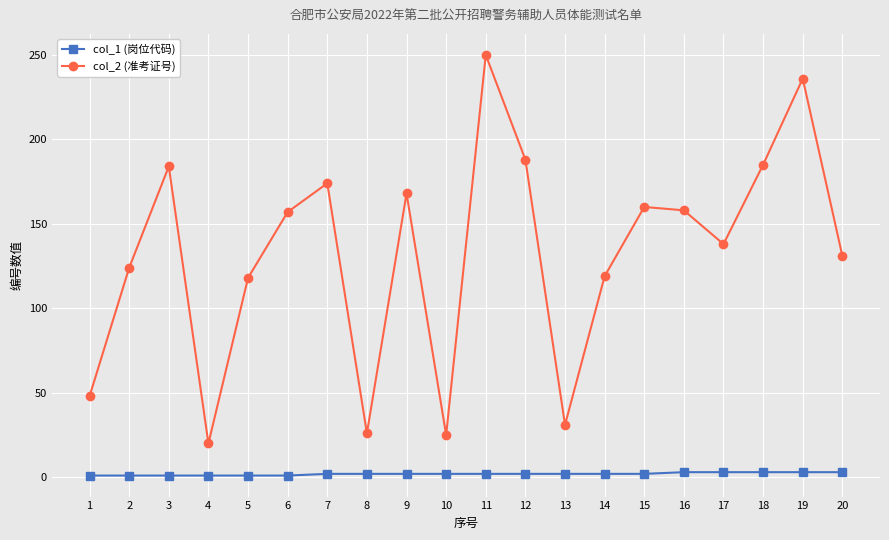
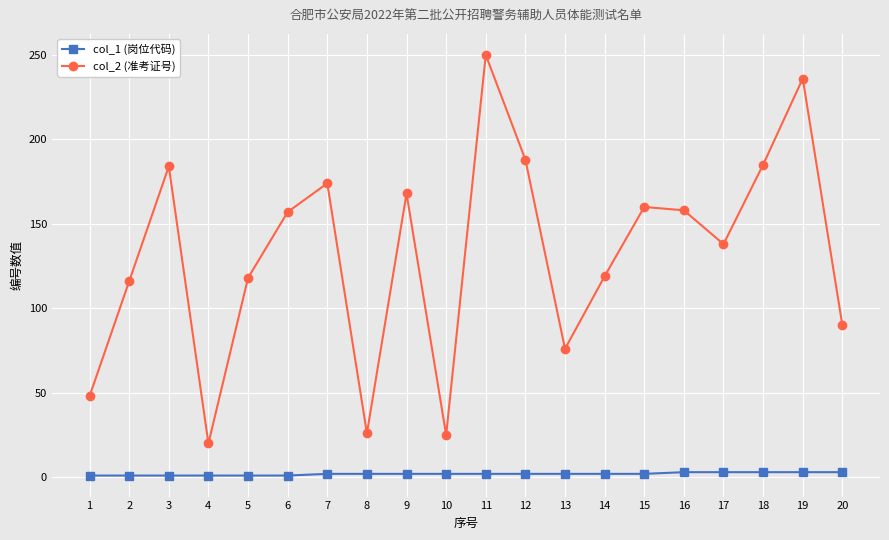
  {
    "col_1 (岗位代码)": {
      "1": 1,
      "2": 1,
      "3": 1,
      "4": 1,
      "5": 1,
      "6": 1,
      "7": 2,
      "8": 2,
      "9": 2,
      "10": 2,
      "11": 2,
      "12": 2,
      "13": 2,
      "14": 2,
      "15": 2,
      "16": 3,
      "17": 3,
      "18": 3,
      "19": 3,
      "20": 3
    },
    "col_2 (准考证号)": {
      "1": 48,
-     "2": 124,
+     "2": 116,
      "3": 184,
      "4": 20,
      "5": 118,
      "6": 157,
      "7": 174,
      "8": 26,
      "9": 168,
      "10": 25,
      "11": 250,
      "12": 188,
-     "13": 31,
+     "13": 76,
      "14": 119,
      "15": 160,
      "16": 158,
      "17": 138,
      "18": 185,
      "19": 236,
-     "20": 131
+     "20": 90
    }
  }
